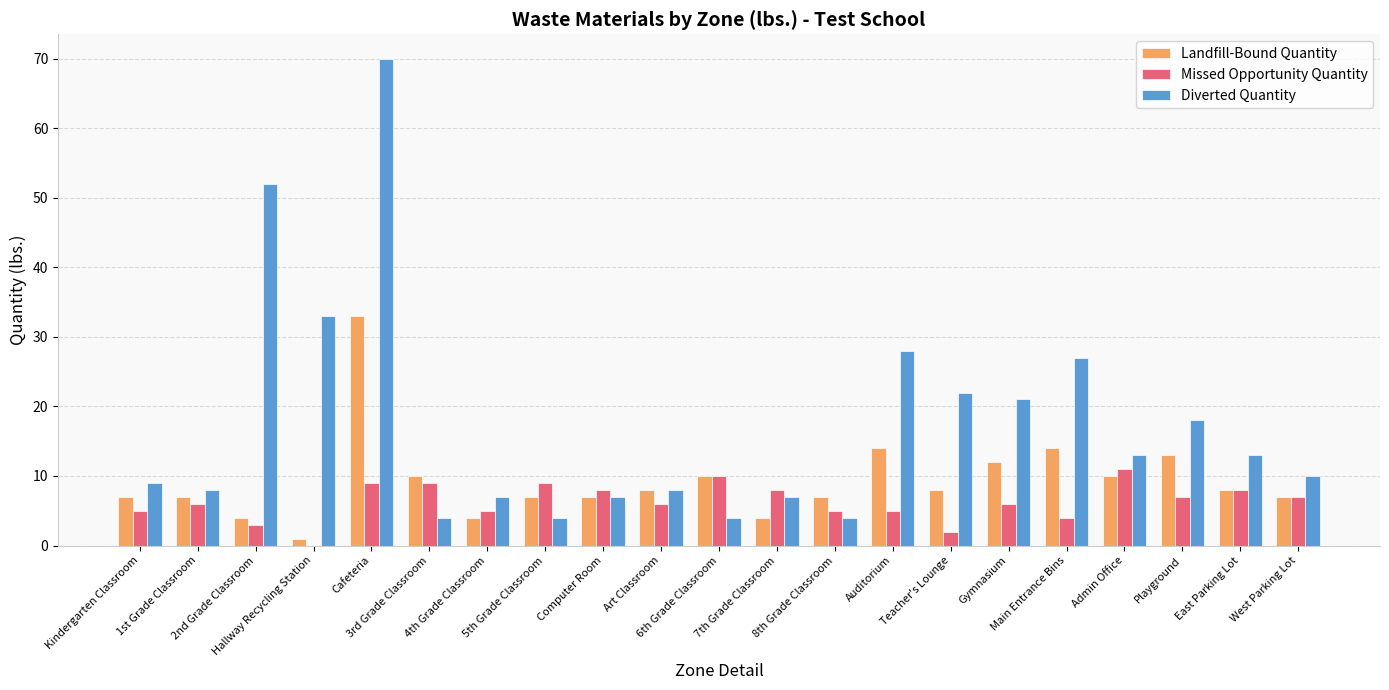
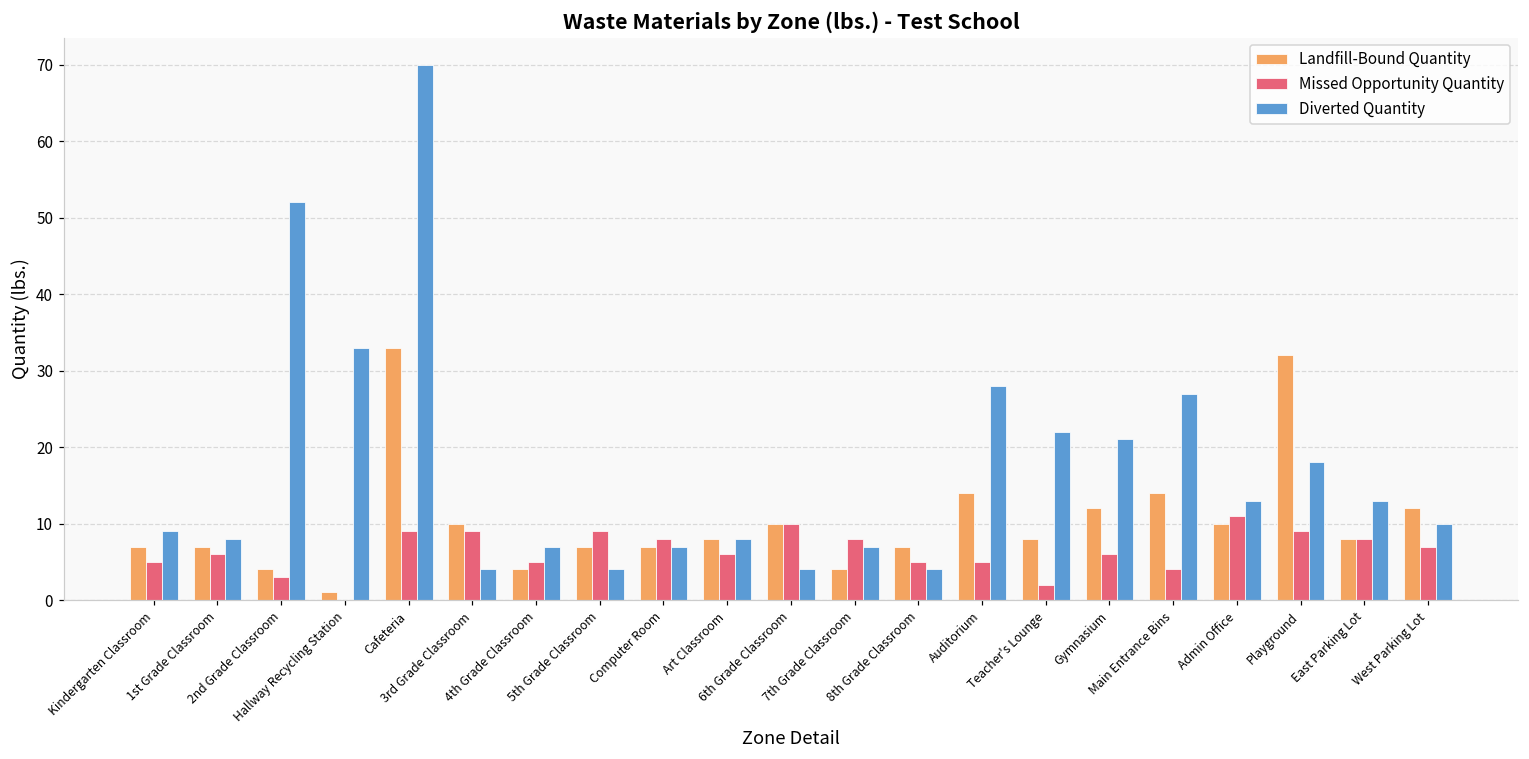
  {
    "Landfill-Bound Quantity": {
      "Kindergarten Classroom": 7,
      "1st Grade Classroom": 7,
      "2nd Grade Classroom": 4,
      "Hallway Recycling Station": 1,
      "Cafeteria": 33,
      "3rd Grade Classroom": 10,
      "4th Grade Classroom": 4,
      "5th Grade Classroom": 7,
      "Computer Room": 7,
      "Art Classroom": 8,
      "6th Grade Classroom": 10,
      "7th Grade Classroom": 4,
      "8th Grade Classroom": 7,
      "Auditorium": 14,
      "Teacher's Lounge": 8,
      "Gymnasium": 12,
      "Main Entrance Bins": 14,
      "Admin Office": 10,
-     "Playground": 13,
+     "Playground": 32,
      "East Parking Lot": 8,
-     "West Parking Lot": 7
+     "West Parking Lot": 12
    },
    "Missed Opportunity Quantity": {
      "Kindergarten Classroom": 5,
      "1st Grade Classroom": 6,
      "2nd Grade Classroom": 3,
      "Hallway Recycling Station": 0,
      "Cafeteria": 9,
      "3rd Grade Classroom": 9,
      "4th Grade Classroom": 5,
      "5th Grade Classroom": 9,
      "Computer Room": 8,
      "Art Classroom": 6,
      "6th Grade Classroom": 10,
      "7th Grade Classroom": 8,
      "8th Grade Classroom": 5,
      "Auditorium": 5,
      "Teacher's Lounge": 2,
      "Gymnasium": 6,
      "Main Entrance Bins": 4,
      "Admin Office": 11,
-     "Playground": 7,
+     "Playground": 9,
      "East Parking Lot": 8,
      "West Parking Lot": 7
    },
    "Diverted Quantity": {
      "Kindergarten Classroom": 9,
      "1st Grade Classroom": 8,
      "2nd Grade Classroom": 52,
      "Hallway Recycling Station": 33,
      "Cafeteria": 70,
      "3rd Grade Classroom": 4,
      "4th Grade Classroom": 7,
      "5th Grade Classroom": 4,
      "Computer Room": 7,
      "Art Classroom": 8,
      "6th Grade Classroom": 4,
      "7th Grade Classroom": 7,
      "8th Grade Classroom": 4,
      "Auditorium": 28,
      "Teacher's Lounge": 22,
      "Gymnasium": 21,
      "Main Entrance Bins": 27,
      "Admin Office": 13,
      "Playground": 18,
      "East Parking Lot": 13,
      "West Parking Lot": 10
    }
  }
